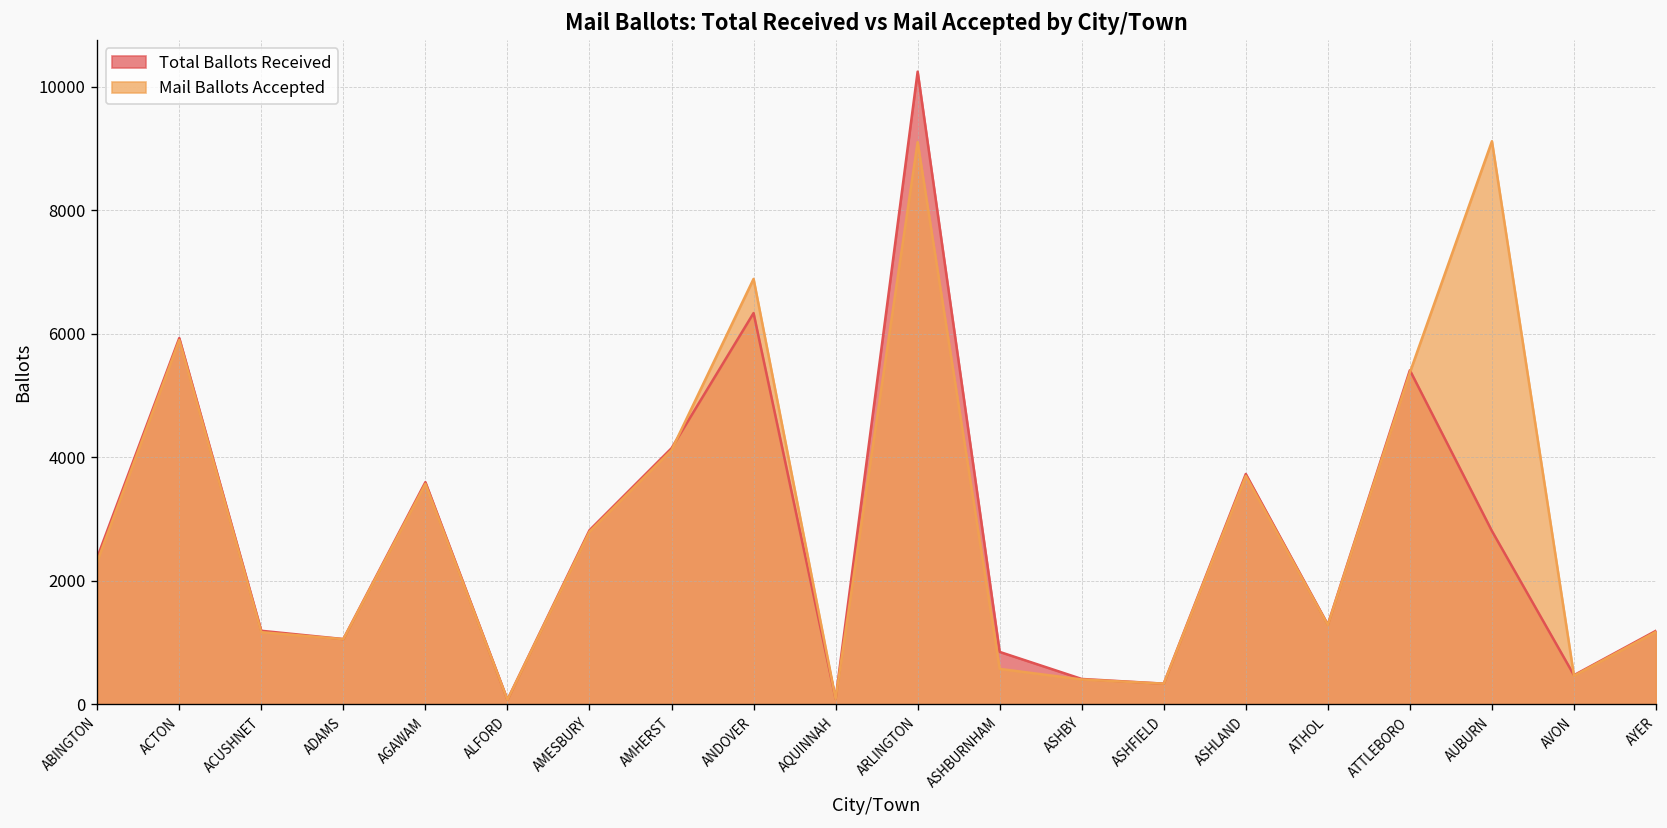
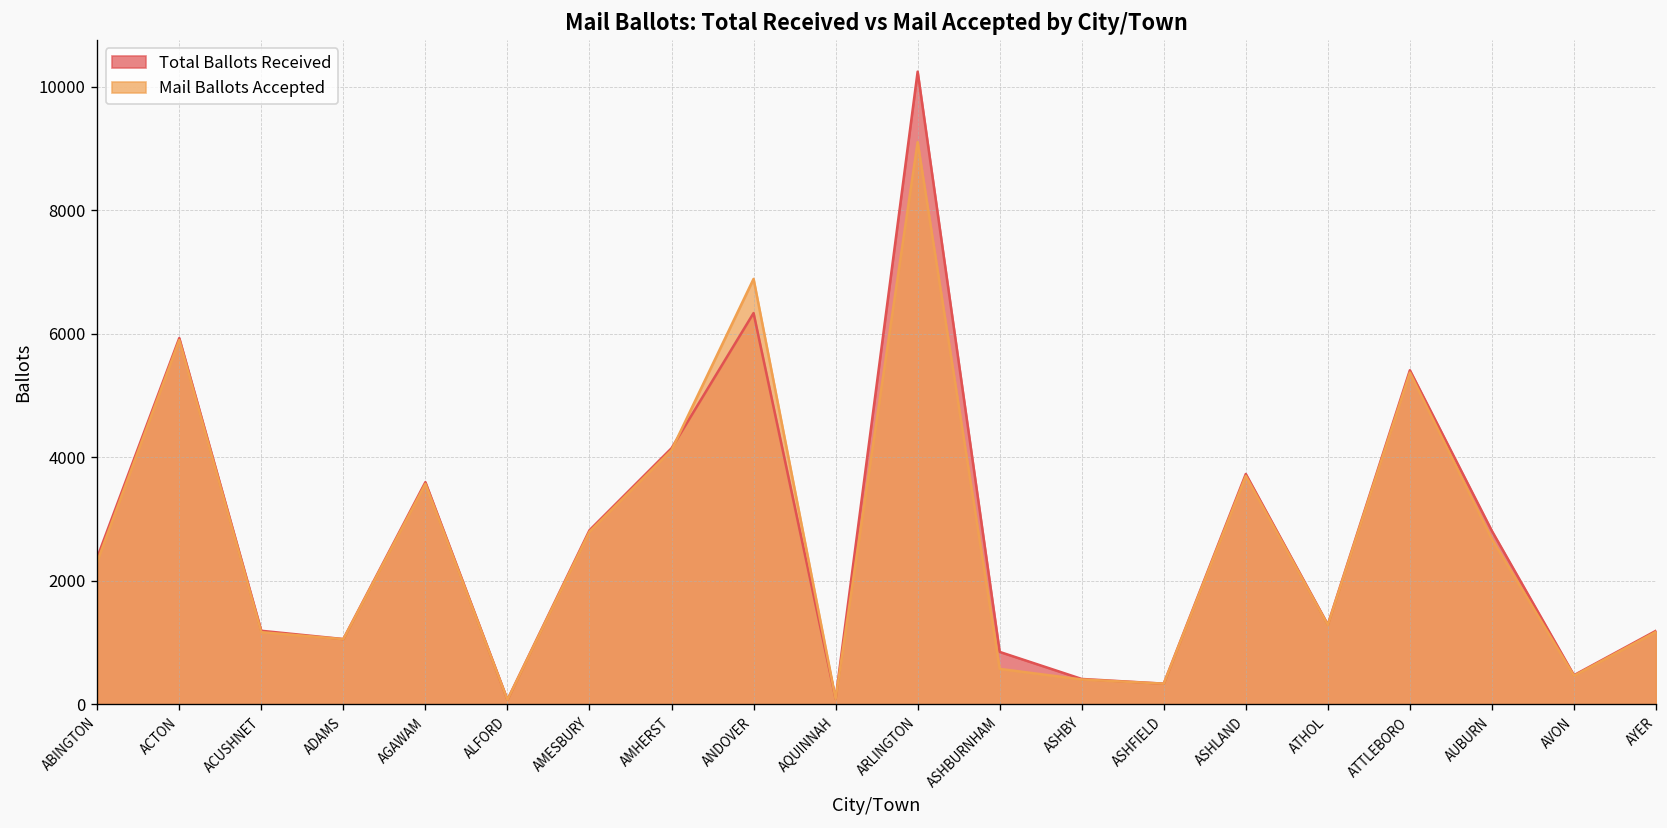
  {
    "Total Ballots Received": {
      "ABINGTON": 2400,
      "ANDOVER": 6300,
      "ARLINGTON": 10200,
      "ASHBURNHAM": 900,
      "AUBURN": 2800
    },
    "Mail Ballots Accepted": {
      "ABINGTON": 2300,
      "ANDOVER": 6900,
      "ARLINGTON": 9100,
      "ASHBURNHAM": 600,
-     "AUBURN": 9100
+     "AUBURN": 2700
    }
  }
